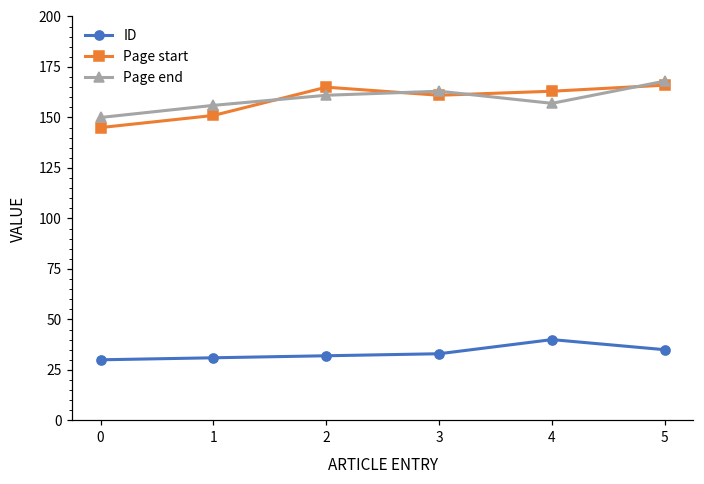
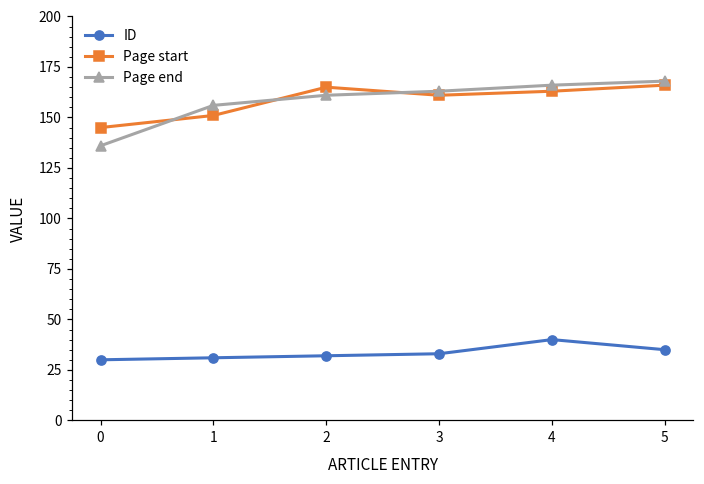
  {
    "ID": {
      "0": 30,
      "1": 31,
      "2": 32,
      "3": 33,
      "4": 40,
      "5": 35
    },
    "Page start": {
      "0": 145,
      "1": 151,
      "2": 165,
      "3": 161,
      "4": 163,
      "5": 166
    },
    "Page end": {
-     "0": 150,
+     "0": 136,
      "1": 156,
      "2": 161,
      "3": 163,
-     "4": 157,
+     "4": 166,
      "5": 168
    }
  }
